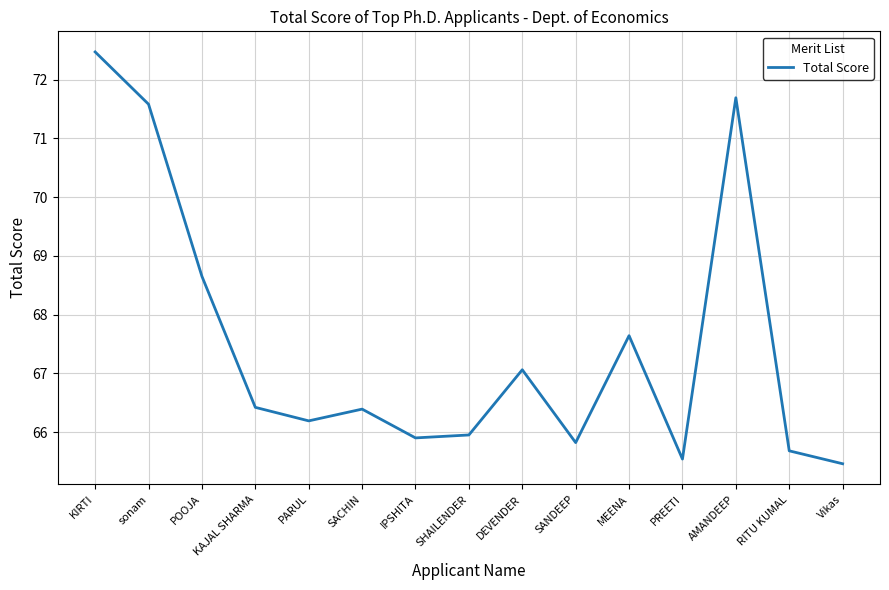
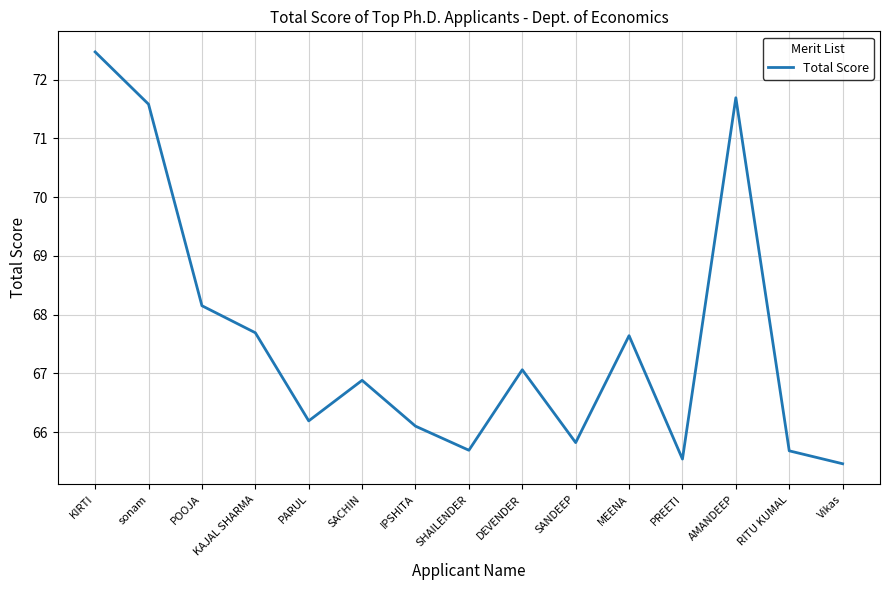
  {
    "KIRTI": 72.5,
    "sonam": 71.6,
-   "POOJA": 68.7,
-   "KAJAL SHARMA": 66.4,
+   "POOJA": 68.2,
+   "KAJAL SHARMA": 67.7,
    "PARUL": 66.2,
-   "SACHIN": 66.4,
-   "IPSHITA": 65.9,
-   "SHAILENDER": 66.0,
+   "SACHIN": 66.9,
+   "IPSHITA": 66.1,
+   "SHAILENDER": 65.7,
    "DEVENDER": 67.1,
    "SANDEEP": 65.8,
    "MEENA": 67.6,
    "PREETI": 65.5,
    "AMANDEEP": 71.7,
    "RITU KUMAL": 65.7,
    "Vikas": 65.5
  }
